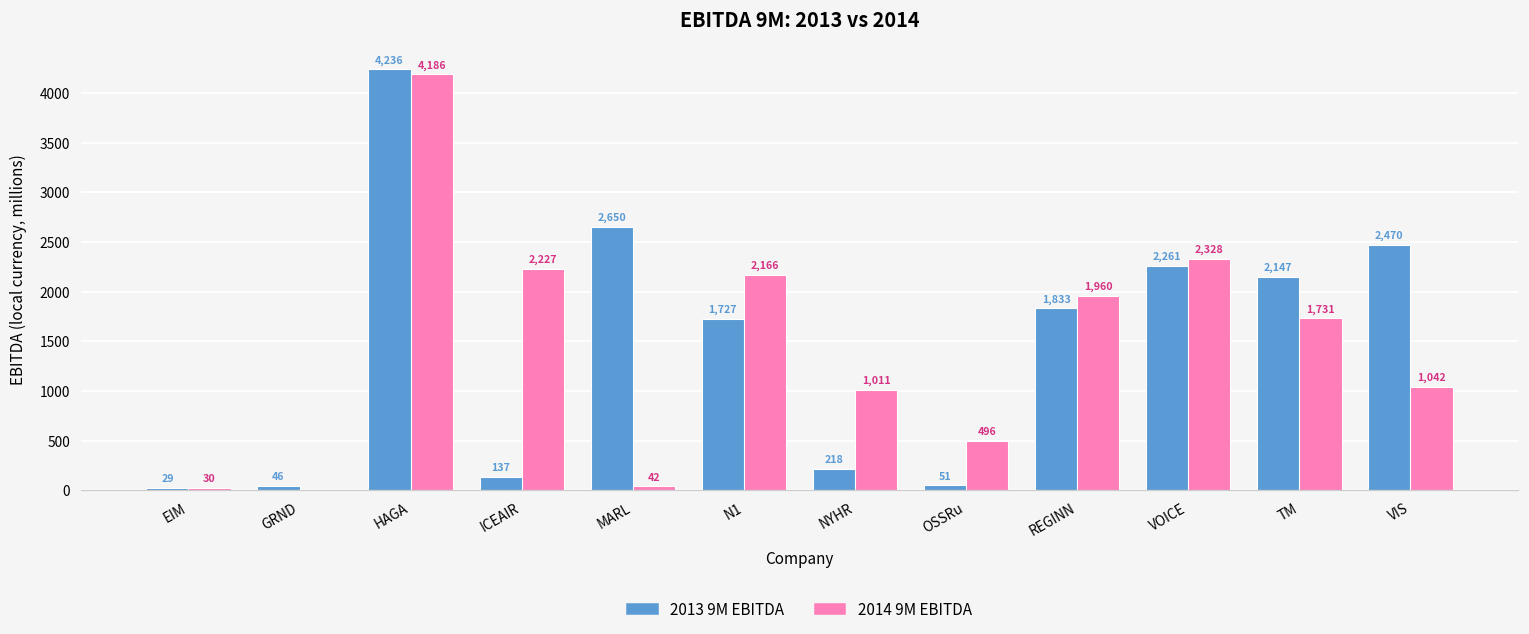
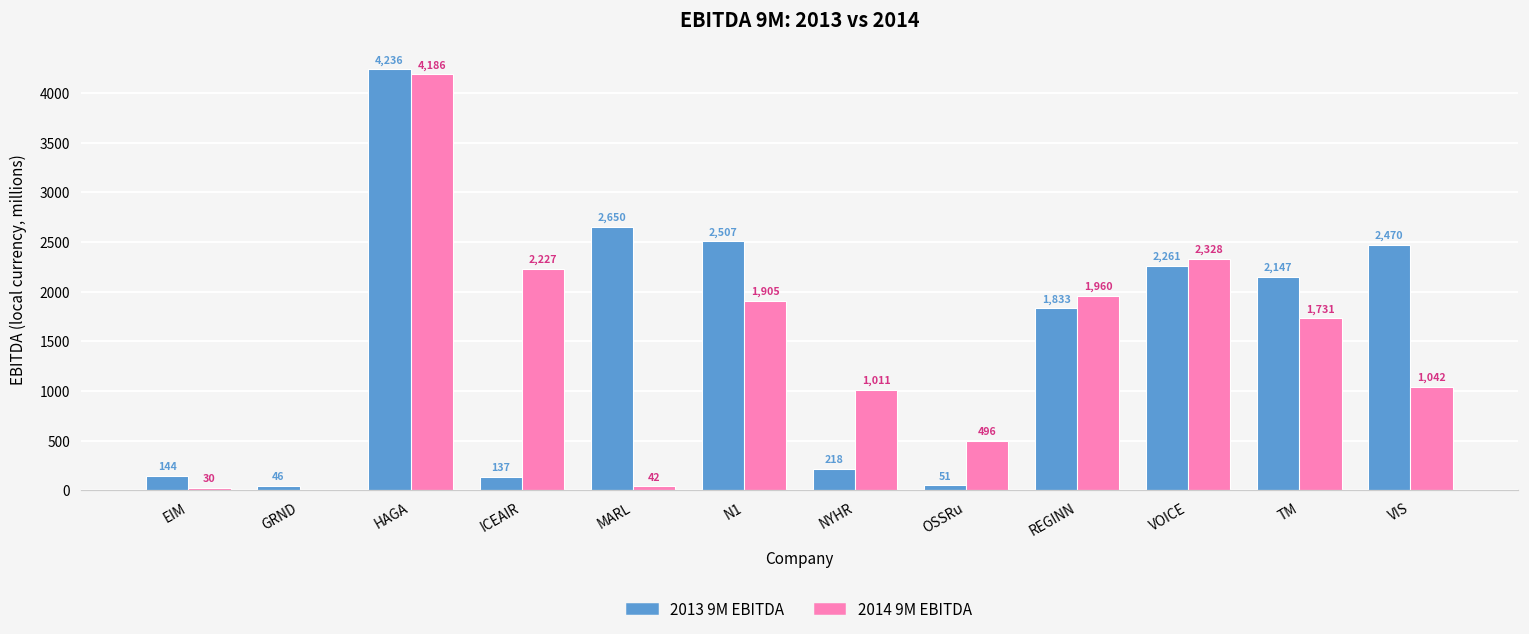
  {
    "2013 9M EBITDA": {
-     "EIM": "29",
+     "EIM": "144",
      "GRND": "46",
      "HAGA": "4,236",
      "ICEAIR": "137",
      "MARL": "2,650",
-     "N1": "1,727",
+     "N1": "2,507",
      "NYHR": "218",
      "OSSRu": "51",
      "REGINN": "1,833",
      "VOICE": "2,261",
      "TM": "2,147",
      "VIS": "2,470"
    },
    "2014 9M EBITDA": {
      "EIM": "30",
      "HAGA": "4,186",
      "ICEAIR": "2,227",
      "MARL": "42",
-     "N1": "2,166",
+     "N1": "1,905",
      "NYHR": "1,011",
      "OSSRu": "496",
      "REGINN": "1,960",
      "VOICE": "2,328",
      "TM": "1,731",
      "VIS": "1,042"
    }
  }
